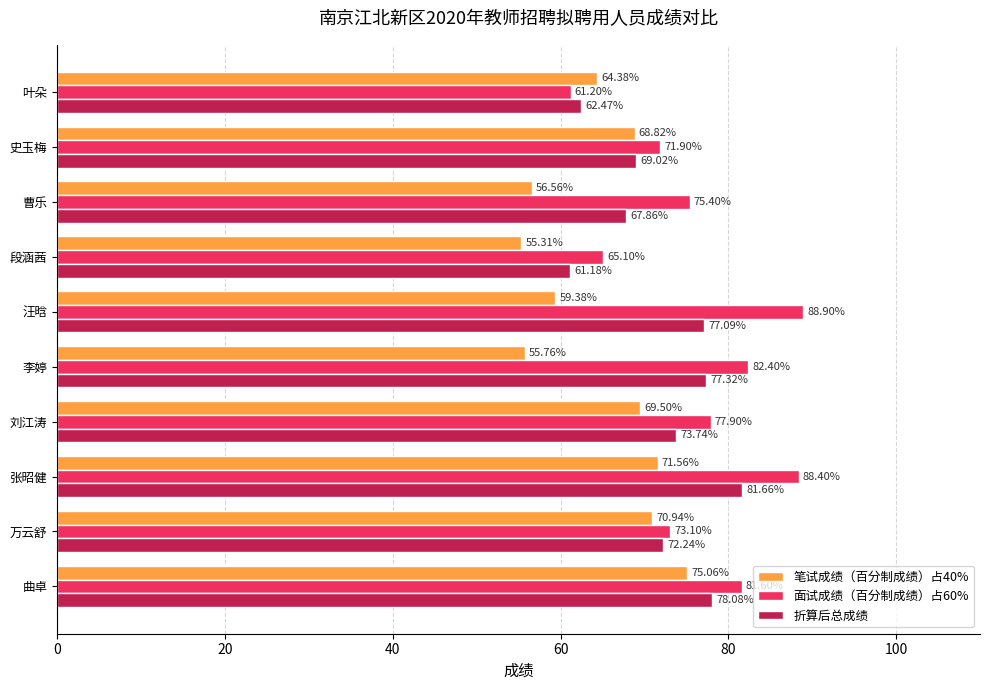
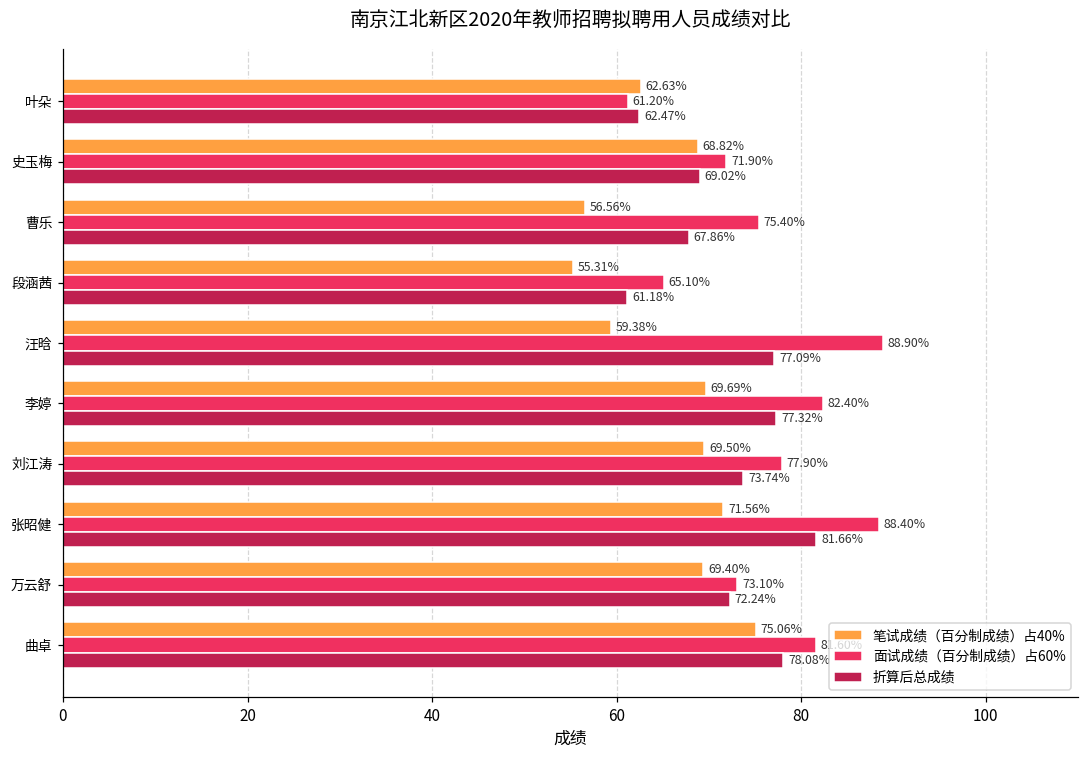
  {
    "笔试成绩（百分制成绩）占40%": {
-     "叶朵": "64.38%",
+     "叶朵": "62.63%",
      "史玉梅": "68.82%",
      "曹乐": "56.56%",
      "段涵茜": "55.31%",
      "汪晗": "59.38%",
-     "李婷": "55.76%",
+     "李婷": "69.69%",
      "刘江涛": "69.50%",
      "张昭健": "71.56%",
-     "万云舒": "70.94%",
+     "万云舒": "69.40%",
      "曲卓": "75.06%"
    }
  }
